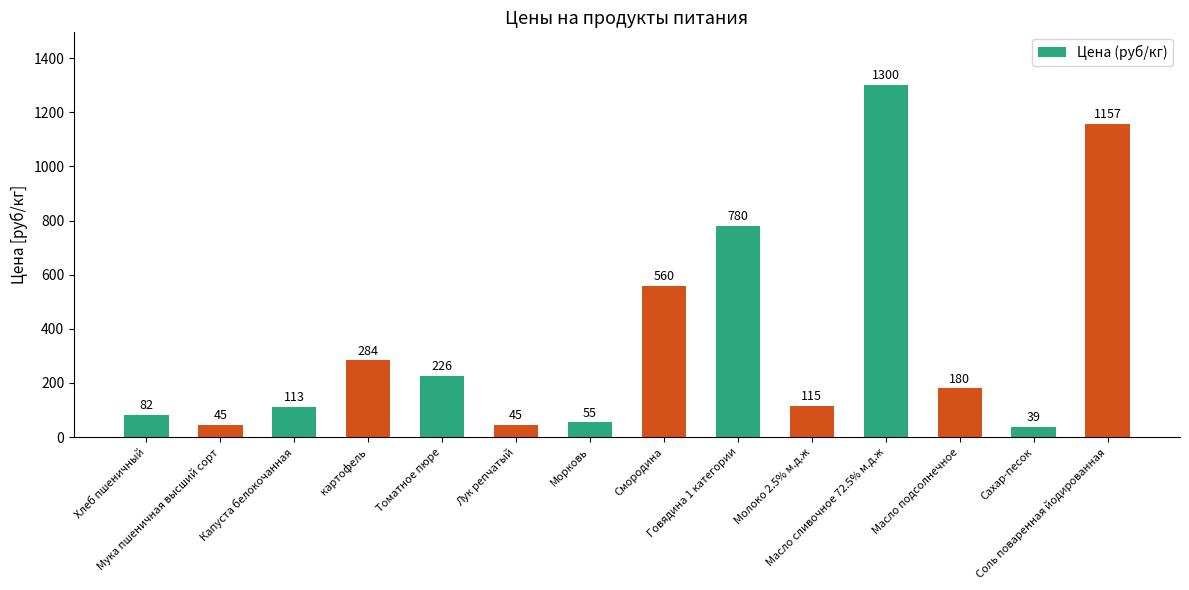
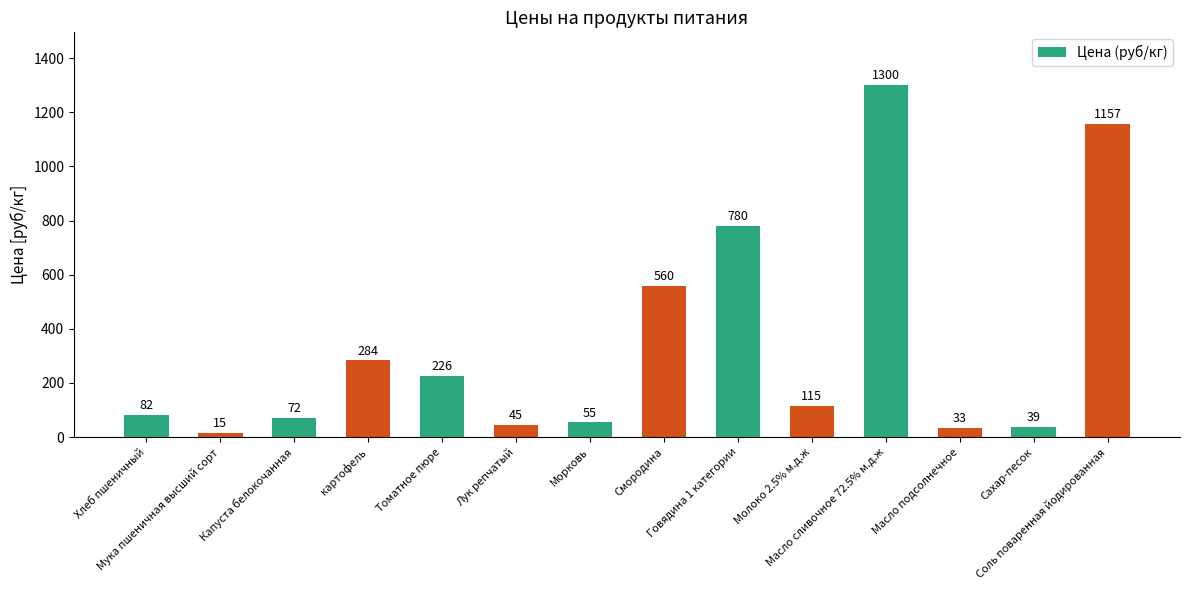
  {
    "Хлеб пшеничный": 82,
-   "Мука пшеничная высший сорт": 45,
-   "Капуста белокочанная": 113,
+   "Мука пшеничная высший сорт": 15,
+   "Капуста белокочанная": 72,
    "картофель": 284,
    "Томатное пюре": 226,
    "Лук репчатый": 45,
    "Морковь": 55,
    "Смородина": 560,
    "Говядина 1 категории": 780,
    "Молоко 2.5% м.д.ж": 115,
    "Масло сливочное 72.5% м.д.ж": 1300,
-   "Масло подсолнечное": 180,
+   "Масло подсолнечное": 33,
    "Сахар-песок": 39,
    "Соль поваренная йодированная": 1157
  }
